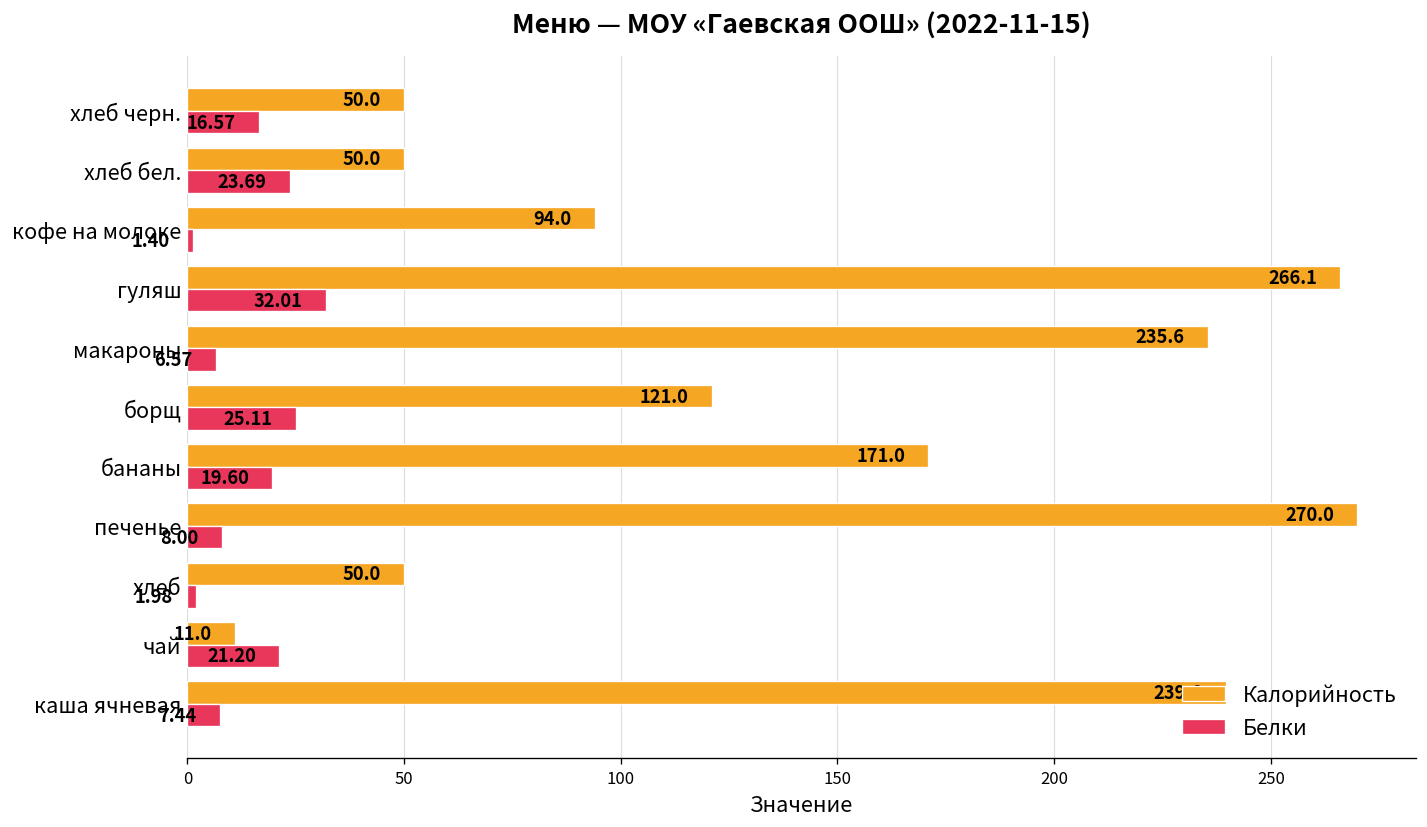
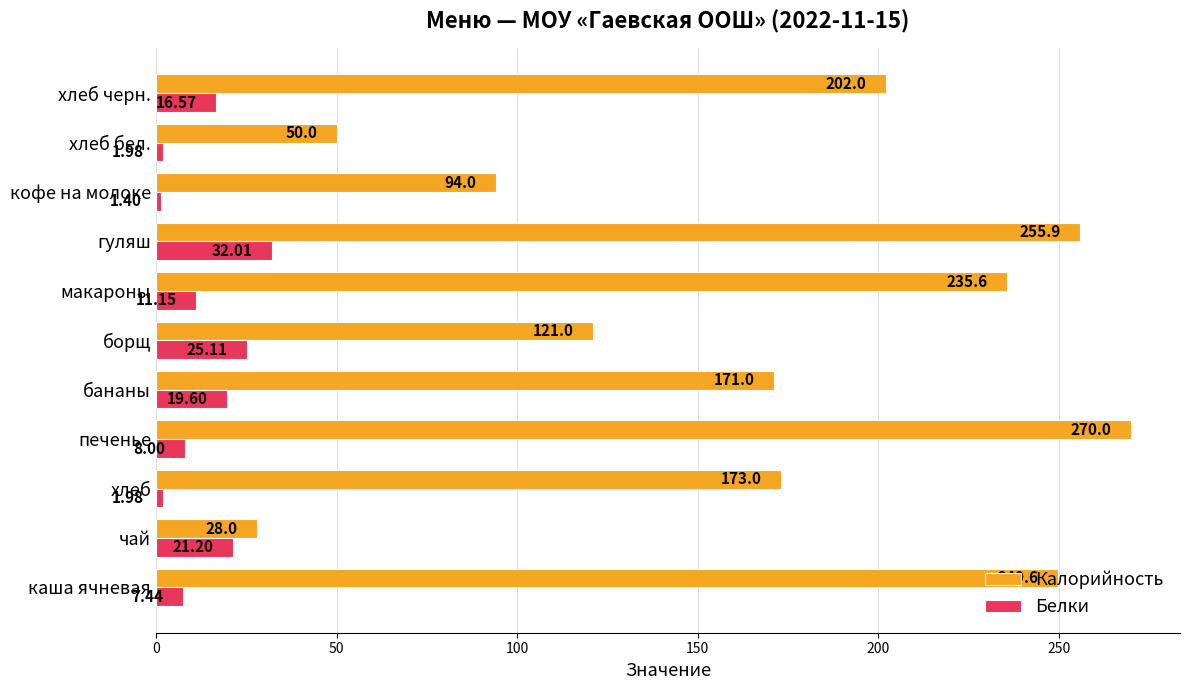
  {
    "Калорийность": {
-     "хлеб черн.": 50.0,
+     "хлеб черн.": 202.0,
      "хлеб бел.": 50.0,
      "кофе на молоке": 94.0,
-     "гуляш": 266.1,
+     "гуляш": 255.9,
      "макароны": 235.6,
      "борщ": 121.0,
      "бананы": 171.0,
      "печенье": 270.0,
-     "хлеб": 50.0,
-     "чай": 11.0,
-     "каша ячневая": 239.6
+     "хлеб": 173.0,
+     "чай": 28.0,
+     "каша ячневая": 249.6
    },
    "Белки": {
      "хлеб черн.": 16.57,
-     "хлеб бел.": 23.69,
+     "хлеб бел.": 1.98,
      "кофе на молоке": 1.40,
      "гуляш": 32.01,
-     "макароны": 6.57,
+     "макароны": 11.15,
      "борщ": 25.11,
      "бананы": 19.60,
      "печенье": 8.00,
      "хлеб": 1.98,
      "чай": 21.20,
      "каша ячневая": 7.44
    }
  }
